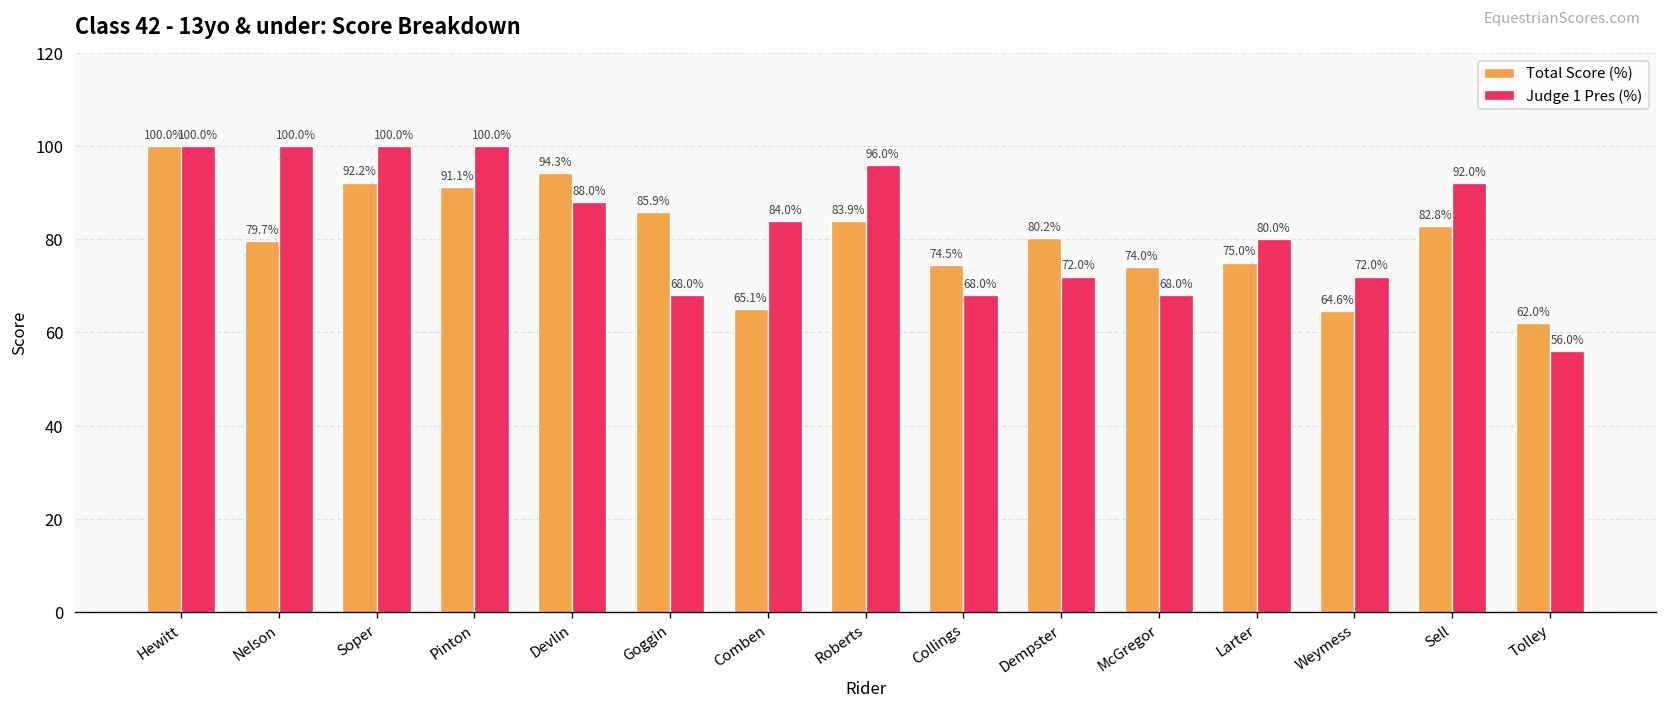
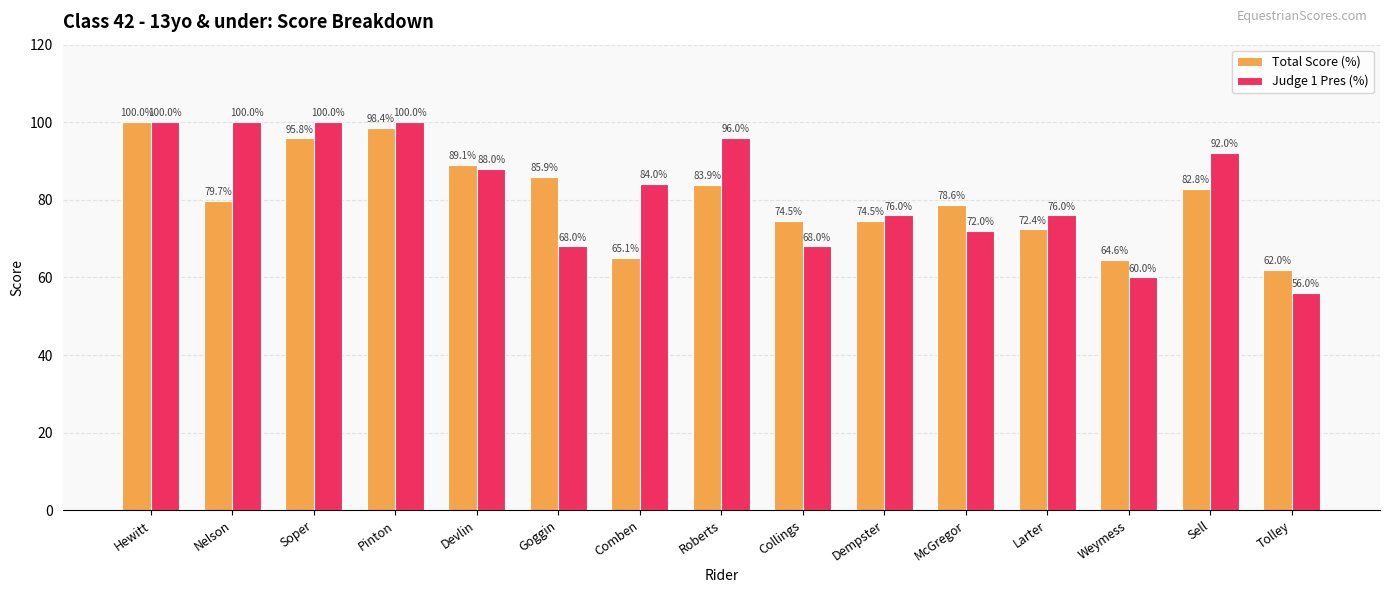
  {
    "Total Score (%)": {
      "Nelson": "79.7%",
-     "Soper": "92.2%",
-     "Pinton": "91.1%",
-     "Devlin": "94.3%",
+     "Soper": "95.8%",
+     "Pinton": "98.4%",
+     "Devlin": "89.1%",
      "Goggin": "85.9%",
      "Comben": "65.1%",
      "Roberts": "83.9%",
      "Collings": "74.5%",
-     "Dempster": "80.2%",
-     "McGregor": "74.0%",
-     "Larter": "75.0%",
+     "Dempster": "74.5%",
+     "McGregor": "78.6%",
+     "Larter": "72.4%",
      "Weymess": "64.6%",
      "Sell": "82.8%",
      "Tolley": "62.0%"
    },
    "Judge 1 Pres (%)": {
      "Nelson": "100.0%",
      "Soper": "100.0%",
      "Pinton": "100.0%",
      "Devlin": "88.0%",
      "Goggin": "68.0%",
      "Comben": "84.0%",
      "Roberts": "96.0%",
      "Collings": "68.0%",
-     "Dempster": "72.0%",
-     "McGregor": "68.0%",
-     "Larter": "80.0%",
-     "Weymess": "72.0%",
+     "Dempster": "76.0%",
+     "McGregor": "72.0%",
+     "Larter": "76.0%",
+     "Weymess": "60.0%",
      "Sell": "92.0%",
      "Tolley": "56.0%"
    }
  }
